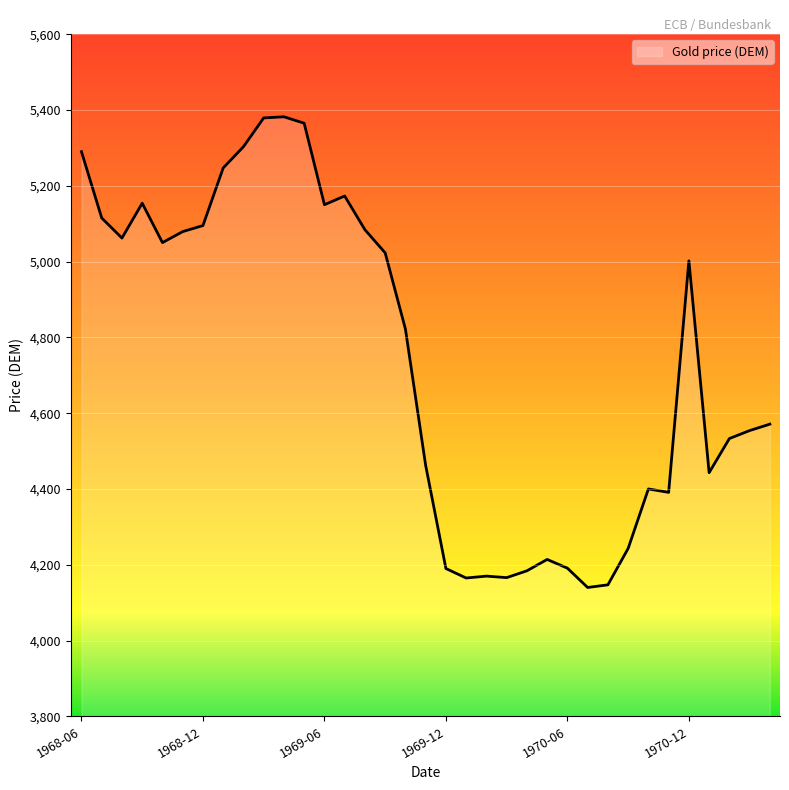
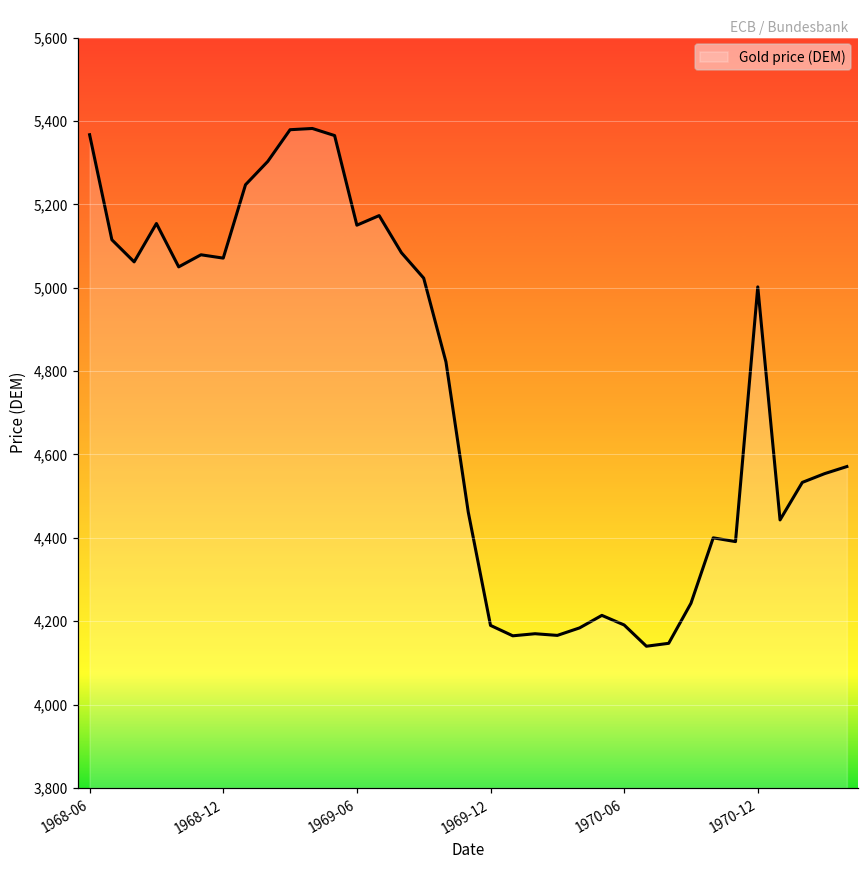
  {
-   "1968-06": "5,290",
-   "1968-12": "5,100",
+   "1968-06": "5,370",
+   "1968-12": "5,070",
    "1969-06": "5,150",
    "1969-12": "4,190",
    "1970-06": "4,190",
    "1970-12": "5,000"
  }
